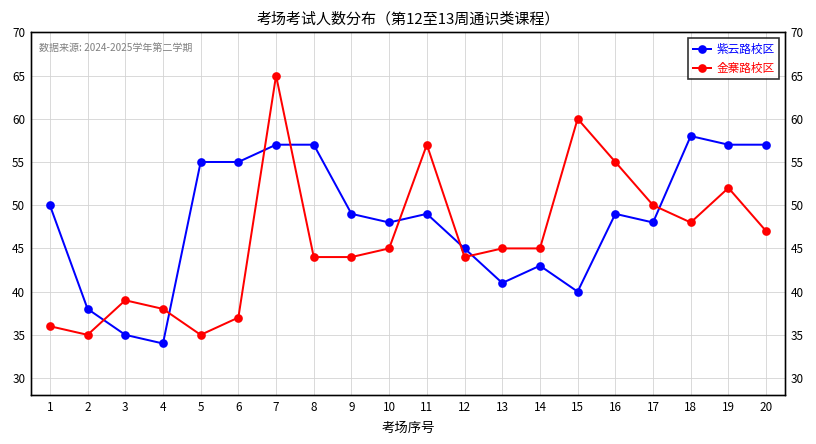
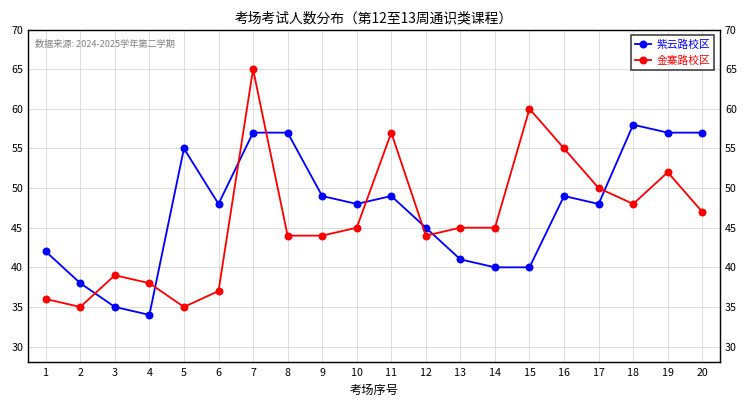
  {
    "紫云路校区": {
-     "1": 50,
+     "1": 42,
      "2": 38,
      "3": 35,
      "4": 34,
      "5": 55,
-     "6": 55,
+     "6": 48,
      "7": 57,
      "8": 57,
      "9": 49,
      "10": 48,
      "11": 49,
      "12": 45,
      "13": 41,
-     "14": 43,
+     "14": 40,
      "15": 40,
      "16": 49,
      "17": 48,
      "18": 58,
      "19": 57,
      "20": 57
    },
    "金寨路校区": {
      "1": 36,
      "2": 35,
      "3": 39,
      "4": 38,
      "5": 35,
      "6": 37,
      "7": 65,
      "8": 44,
      "9": 44,
      "10": 45,
      "11": 57,
      "12": 44,
      "13": 45,
      "14": 45,
      "15": 60,
      "16": 55,
      "17": 50,
      "18": 48,
      "19": 52,
      "20": 47
    }
  }
